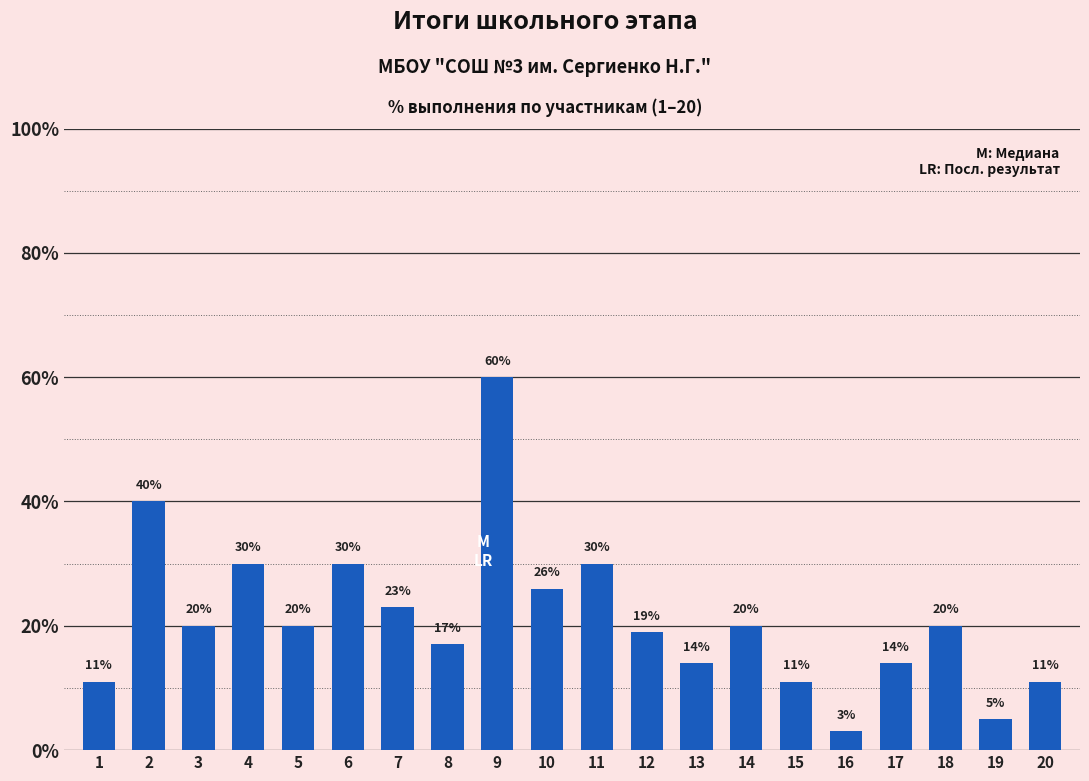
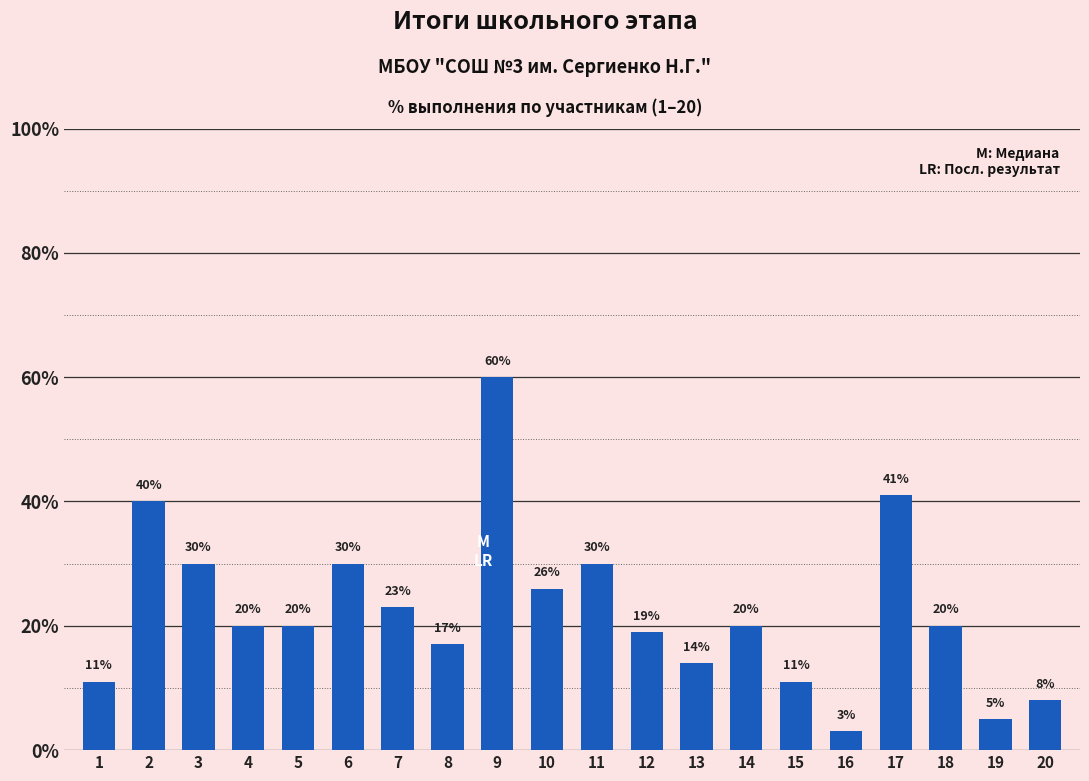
  {
    "1": "11%",
    "2": "40%",
-   "3": "20%",
-   "4": "30%",
+   "3": "30%",
+   "4": "20%",
    "5": "20%",
    "6": "30%",
    "7": "23%",
    "8": "17%",
    "9": "60%",
    "10": "26%",
    "11": "30%",
    "12": "19%",
    "13": "14%",
    "14": "20%",
    "15": "11%",
    "16": "3%",
-   "17": "14%",
+   "17": "41%",
    "18": "20%",
    "19": "5%",
-   "20": "11%"
+   "20": "8%"
  }
